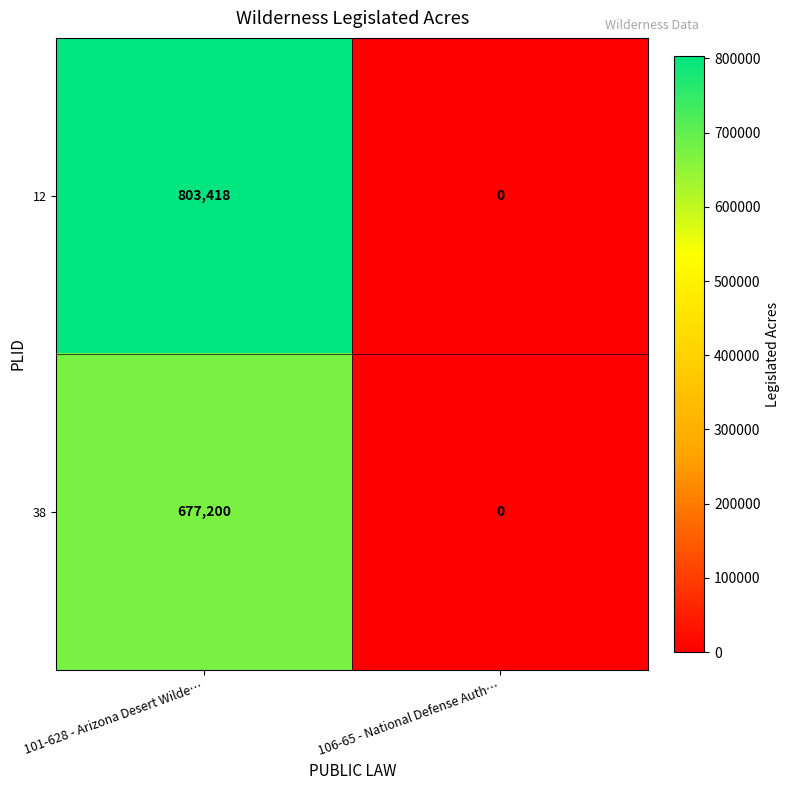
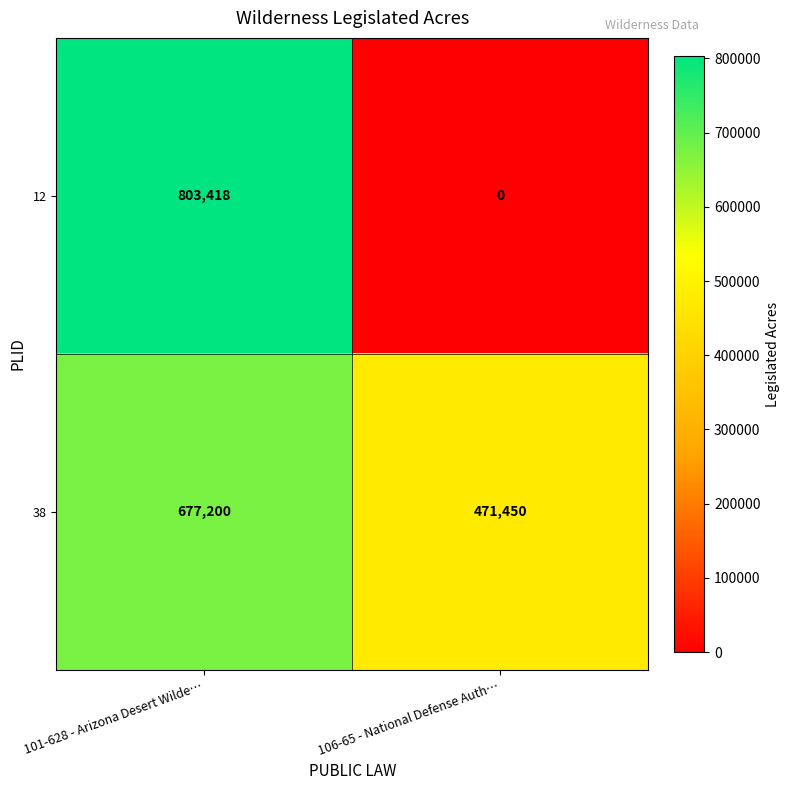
  {
    "12": {
      "101-628 - Arizona Desert Wilde…": "803,418",
      "106-65 - National Defense Auth…": "0"
    },
    "38": {
      "101-628 - Arizona Desert Wilde…": "677,200",
-     "106-65 - National Defense Auth…": "0"
+     "106-65 - National Defense Auth…": "471,450"
    }
  }
